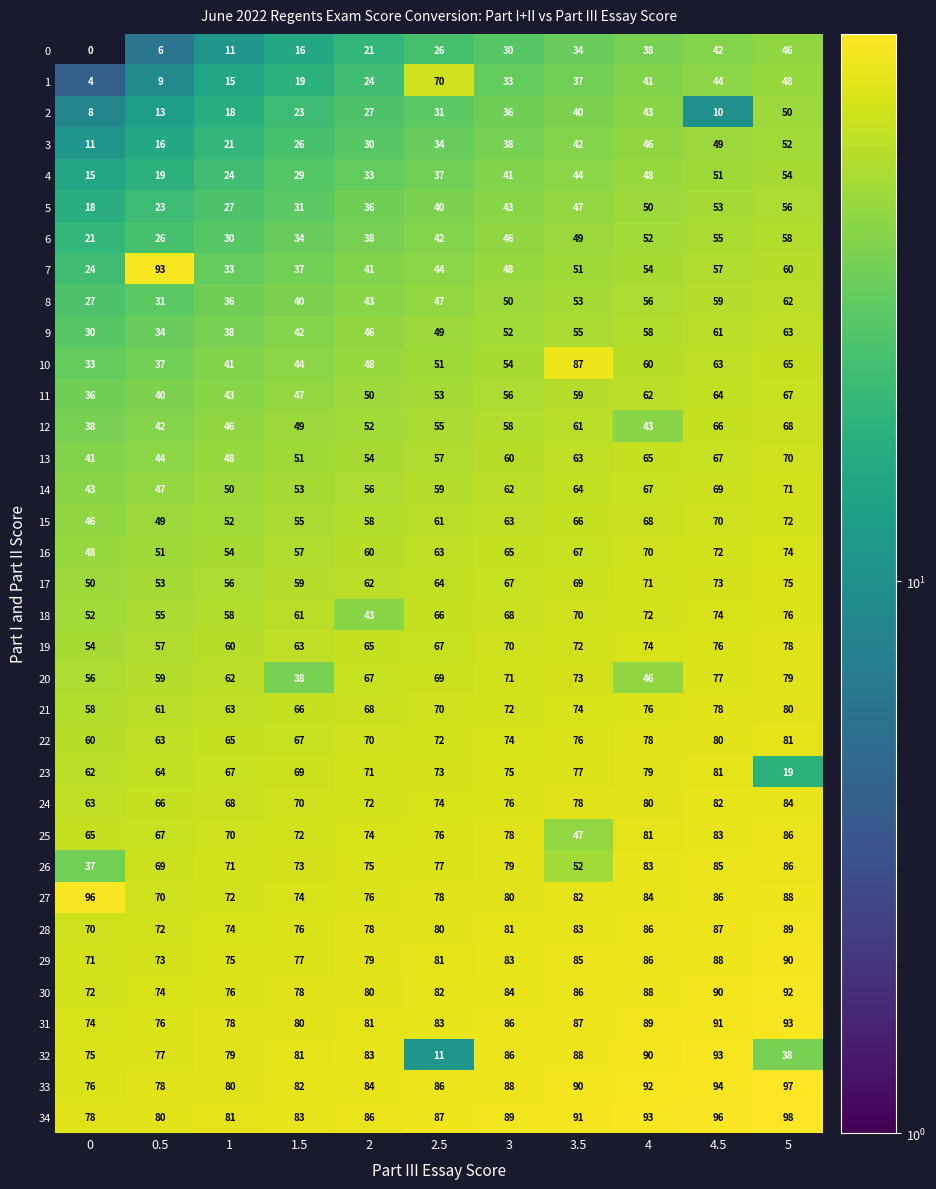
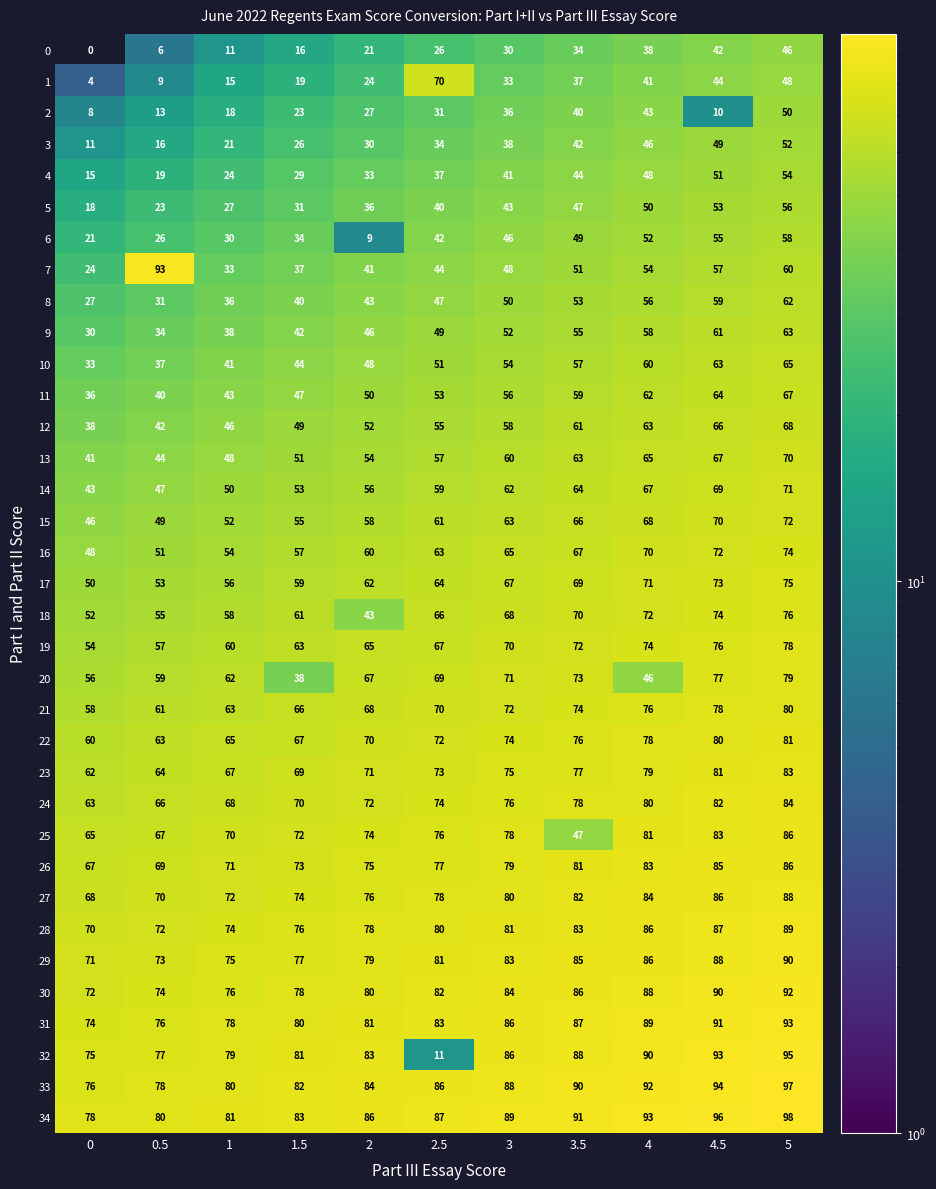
  {
    "6": {
      "0": 21,
      "0.5": 26,
      "1": 30,
      "1.5": 34,
-     "2": 38,
+     "2": 9,
      "2.5": 42,
      "3": 46,
      "3.5": 49,
      "4": 52,
      "4.5": 55,
      "5": 58
    },
    "10": {
      "0": 33,
      "0.5": 37,
      "1": 41,
      "1.5": 44,
      "2": 48,
      "2.5": 51,
      "3": 54,
-     "3.5": 87,
+     "3.5": 57,
      "4": 60,
      "4.5": 63,
      "5": 65
    },
    "12": {
      "0": 38,
      "0.5": 42,
      "1": 46,
      "1.5": 49,
      "2": 52,
      "2.5": 55,
      "3": 58,
      "3.5": 61,
-     "4": 43,
+     "4": 63,
      "4.5": 66,
      "5": 68
    },
    "23": {
      "0": 62,
      "0.5": 64,
      "1": 67,
      "1.5": 69,
      "2": 71,
      "2.5": 73,
      "3": 75,
      "3.5": 77,
      "4": 79,
      "4.5": 81,
-     "5": 19
+     "5": 83
    },
    "26": {
-     "0": 37,
+     "0": 67,
      "0.5": 69,
      "1": 71,
      "1.5": 73,
      "2": 75,
      "2.5": 77,
      "3": 79,
-     "3.5": 52,
+     "3.5": 81,
      "4": 83,
      "4.5": 85,
      "5": 86
    },
    "27": {
-     "0": 96,
+     "0": 68,
      "0.5": 70,
      "1": 72,
      "1.5": 74,
      "2": 76,
      "2.5": 78,
      "3": 80,
      "3.5": 82,
      "4": 84,
      "4.5": 86,
      "5": 88
    },
    "32": {
      "0": 75,
      "0.5": 77,
      "1": 79,
      "1.5": 81,
      "2": 83,
      "2.5": 11,
      "3": 86,
      "3.5": 88,
      "4": 90,
      "4.5": 93,
-     "5": 38
+     "5": 95
    }
  }
